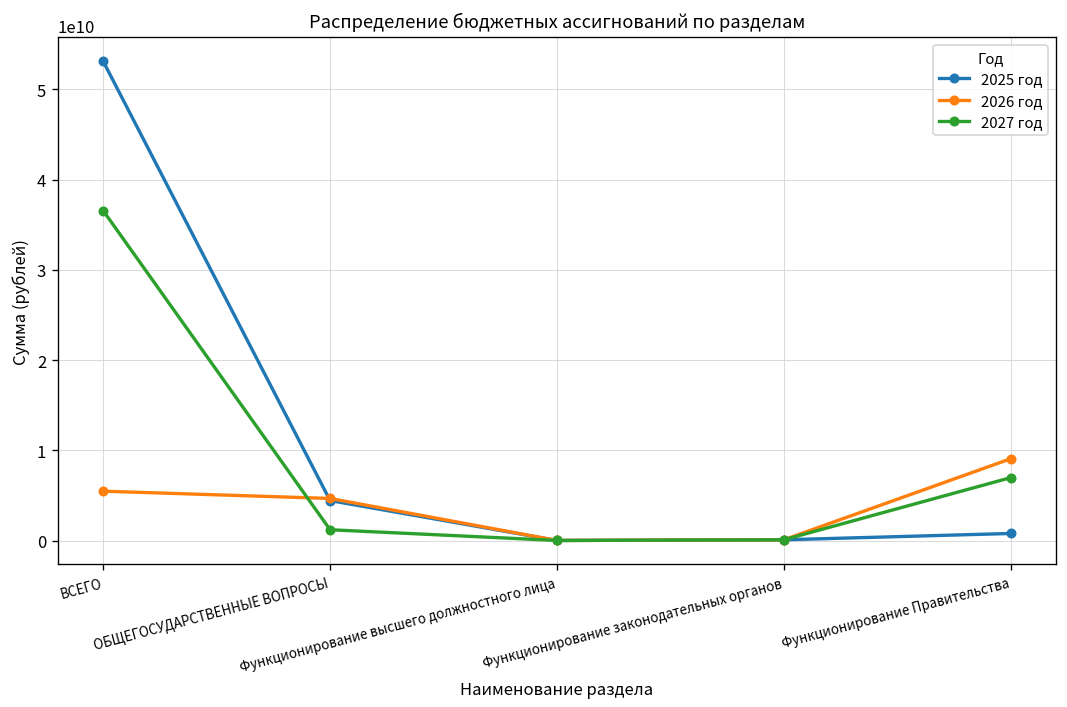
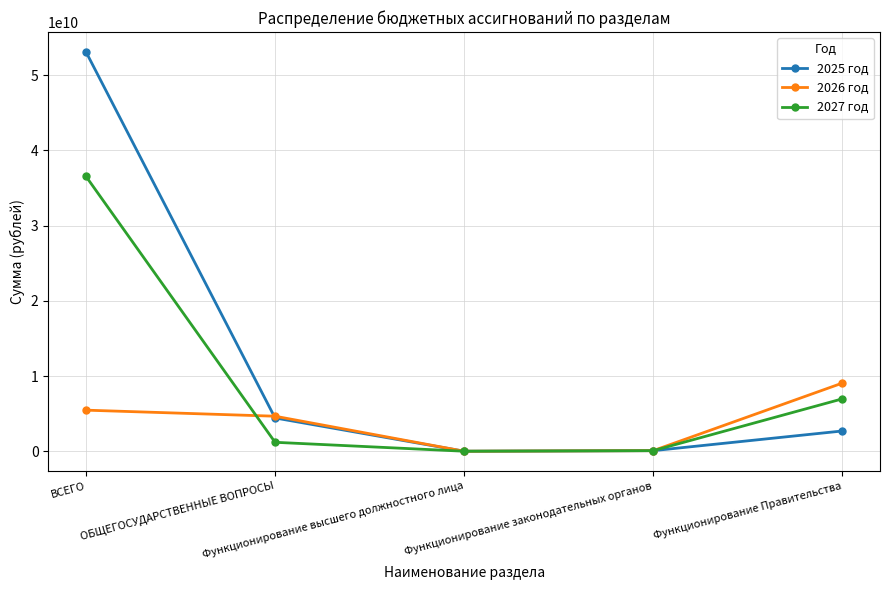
  {
    "2025 год": {
      "ВСЕГО": 53000000000,
-     "Функционирование Правительства": 1000000000
+     "Функционирование Правительства": 3000000000
    },
    "2026 год": {
      "ВСЕГО": 5000000000,
      "Функционирование Правительства": 9000000000
    },
    "2027 год": {
      "ВСЕГО": 37000000000,
      "ОБЩЕГОСУДАРСТВЕННЫЕ ВОПРОСЫ": 1000000000,
      "Функционирование Правительства": 7000000000
    }
  }
